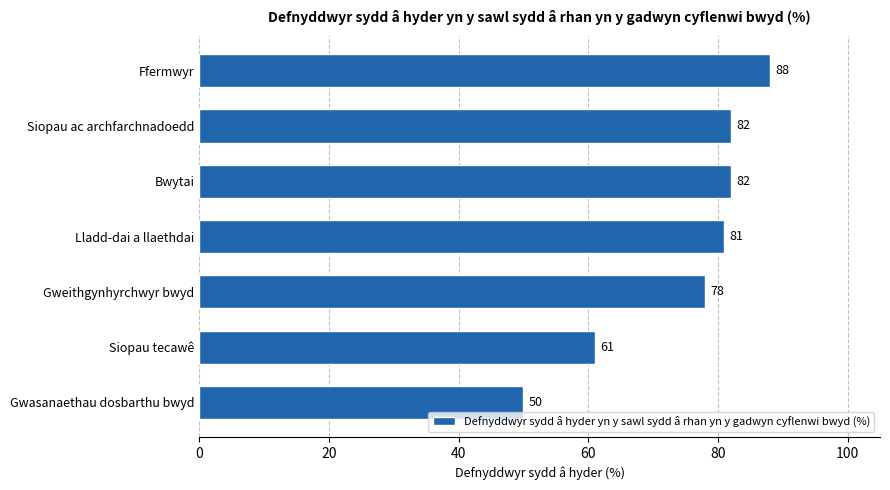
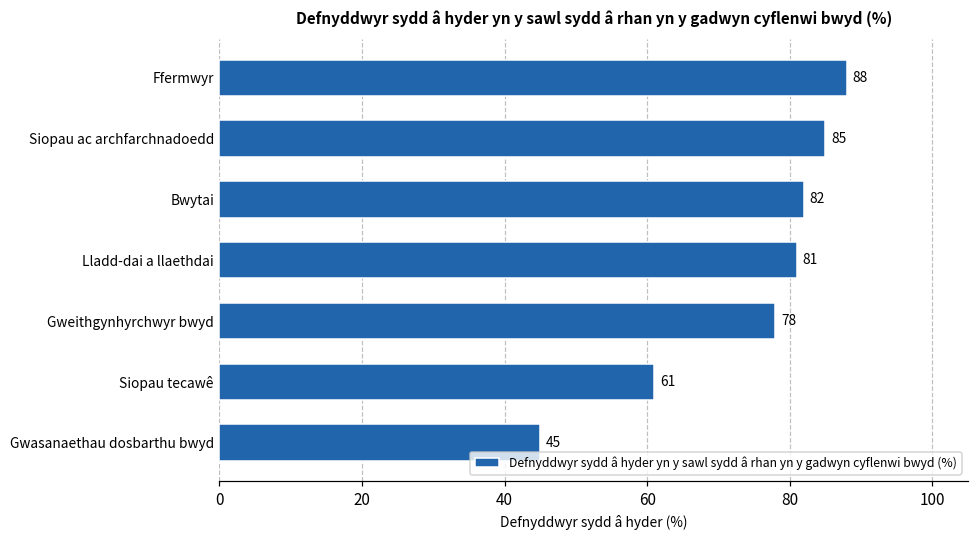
  {
    "Ffermwyr": 88,
-   "Siopau ac archfarchnadoedd": 82,
+   "Siopau ac archfarchnadoedd": 85,
    "Bwytai": 82,
    "Lladd-dai a llaethdai": 81,
    "Gweithgynhyrchwyr bwyd": 78,
    "Siopau tecawê": 61,
-   "Gwasanaethau dosbarthu bwyd": 50
+   "Gwasanaethau dosbarthu bwyd": 45
  }
